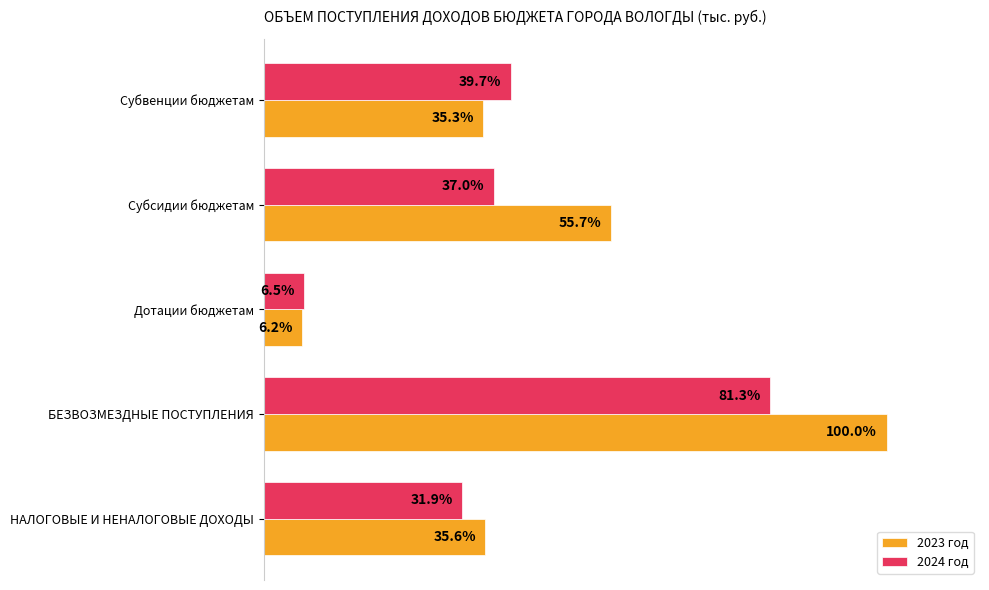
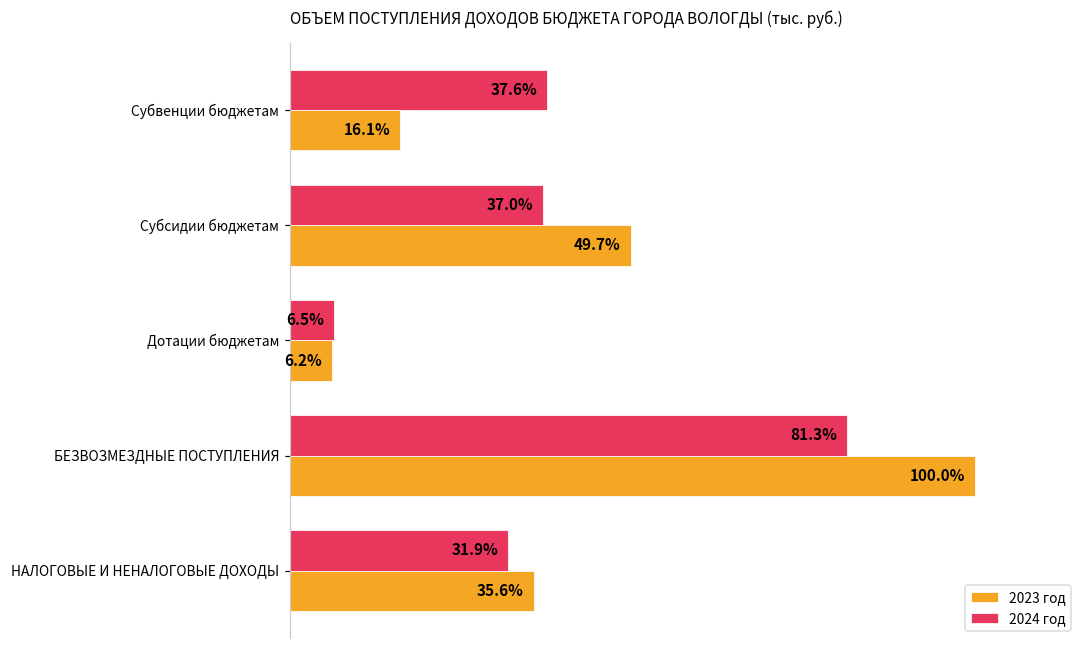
  {
    "2023 год": {
-     "Субвенции бюджетам": "35.3%",
-     "Субсидии бюджетам": "55.7%",
+     "Субвенции бюджетам": "16.1%",
+     "Субсидии бюджетам": "49.7%",
      "Дотации бюджетам": "6.2%",
      "БЕЗВОЗМЕЗДНЫЕ ПОСТУПЛЕНИЯ": "100.0%",
      "НАЛОГОВЫЕ И НЕНАЛОГОВЫЕ ДОХОДЫ": "35.6%"
    },
    "2024 год": {
-     "Субвенции бюджетам": "39.7%",
+     "Субвенции бюджетам": "37.6%",
      "Субсидии бюджетам": "37.0%",
      "Дотации бюджетам": "6.5%",
      "БЕЗВОЗМЕЗДНЫЕ ПОСТУПЛЕНИЯ": "81.3%",
      "НАЛОГОВЫЕ И НЕНАЛОГОВЫЕ ДОХОДЫ": "31.9%"
    }
  }
